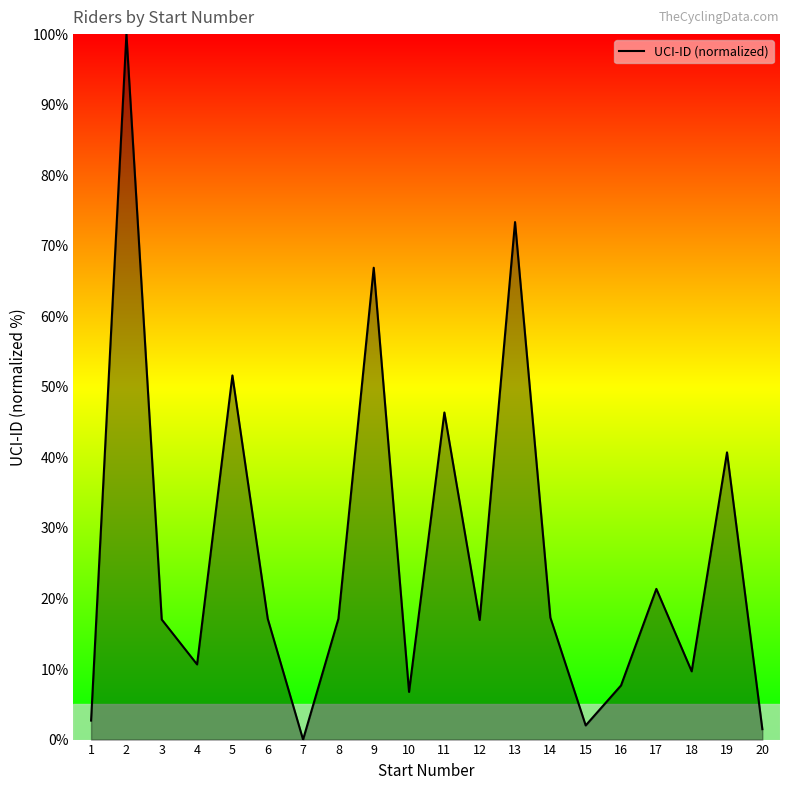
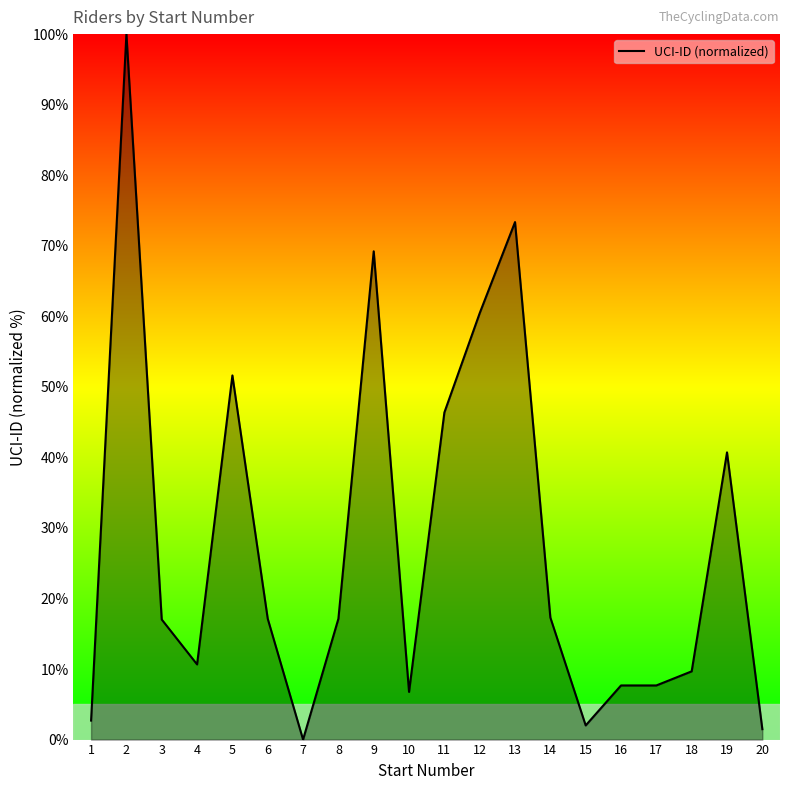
  {
    "2": "100%",
    "3": "17%",
    "4": "11%",
    "5": "52%",
    "6": "17%",
    "8": "17%",
-   "9": "67%",
+   "9": "69%",
    "10": "7%",
    "11": "46%",
-   "12": "17%",
+   "12": "60%",
    "13": "73%",
    "14": "17%",
    "16": "8%",
-   "17": "21%",
+   "17": "8%",
    "18": "10%",
    "19": "41%"
  }
